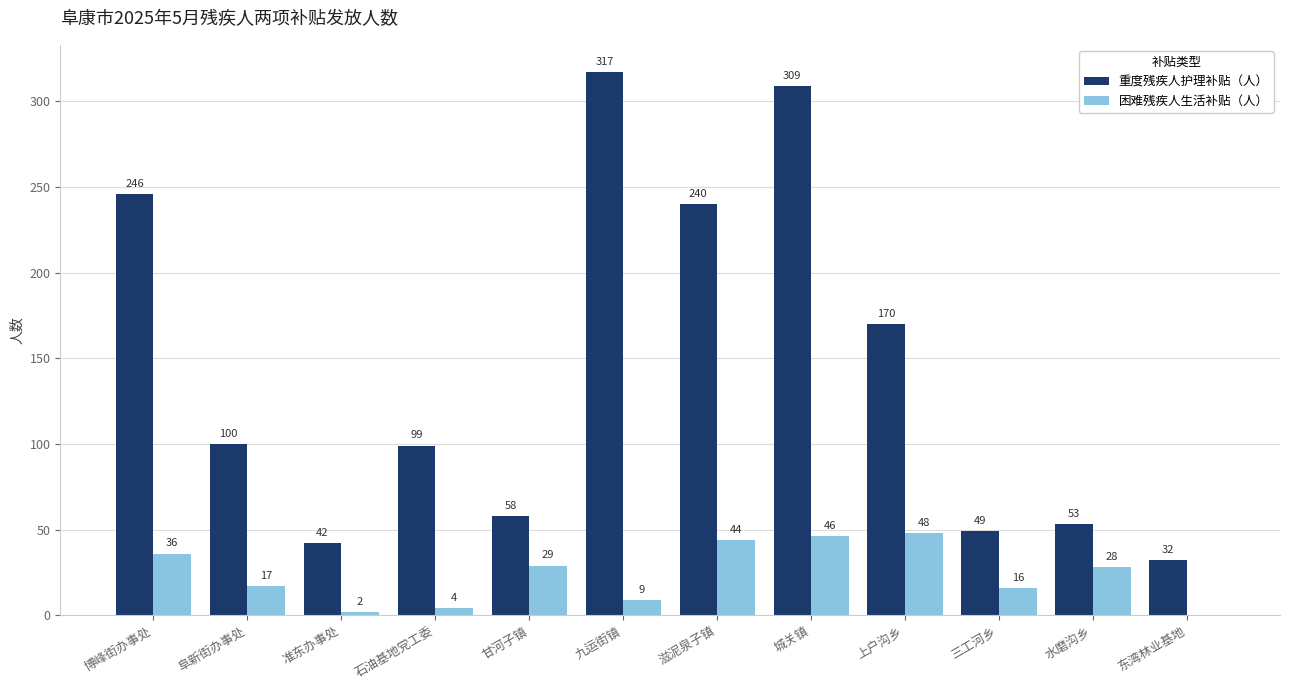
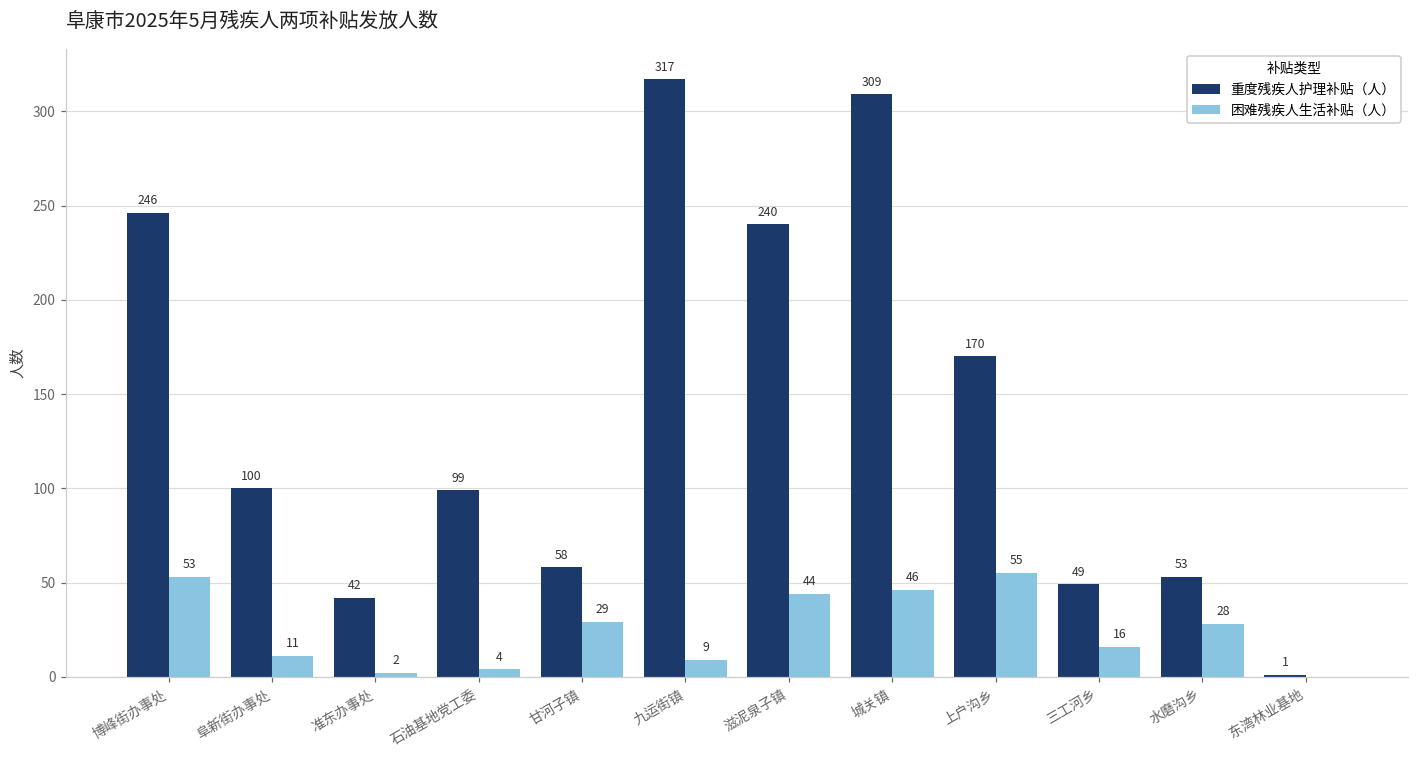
  {
    "重度残疾人护理补贴（人）": {
      "博峰街办事处": 246,
      "阜新街办事处": 100,
      "准东办事处": 42,
      "石油基地党工委": 99,
      "甘河子镇": 58,
      "九运街镇": 317,
      "滋泥泉子镇": 240,
      "城关镇": 309,
      "上户沟乡": 170,
      "三工河乡": 49,
      "水磨沟乡": 53,
-     "东湾林业基地": 32
+     "东湾林业基地": 1
    },
    "困难残疾人生活补贴（人）": {
-     "博峰街办事处": 36,
-     "阜新街办事处": 17,
+     "博峰街办事处": 53,
+     "阜新街办事处": 11,
      "准东办事处": 2,
      "石油基地党工委": 4,
      "甘河子镇": 29,
      "九运街镇": 9,
      "滋泥泉子镇": 44,
      "城关镇": 46,
-     "上户沟乡": 48,
+     "上户沟乡": 55,
      "三工河乡": 16,
      "水磨沟乡": 28
    }
  }
